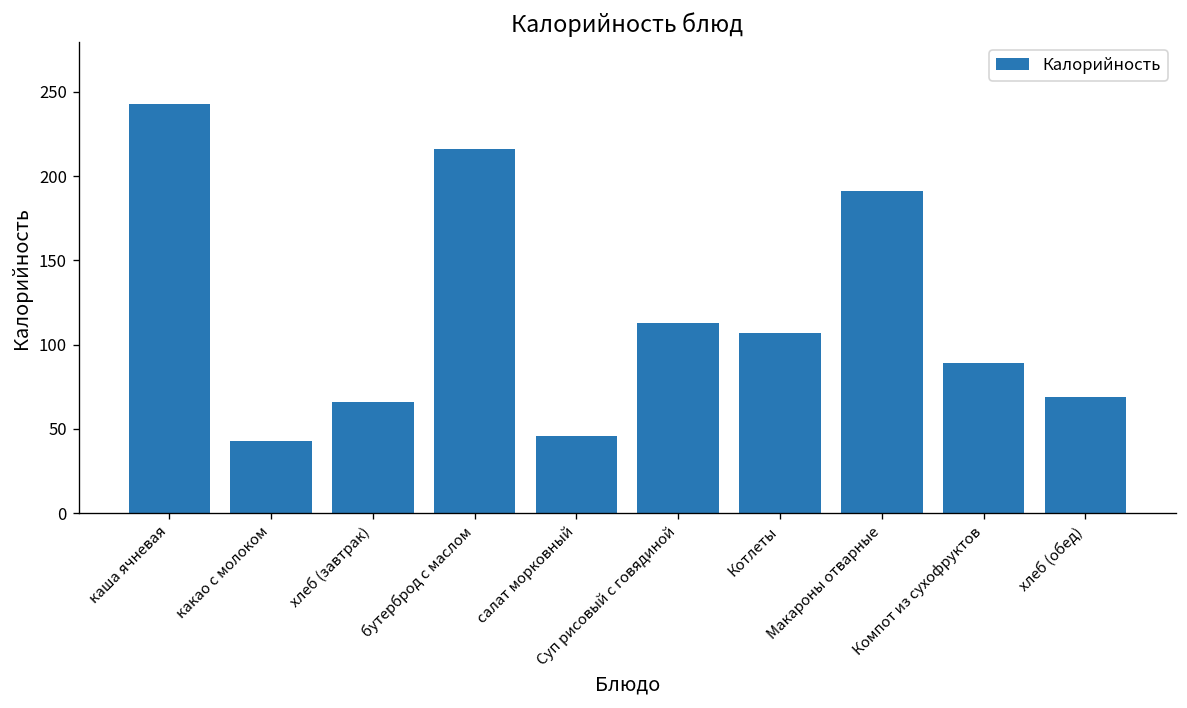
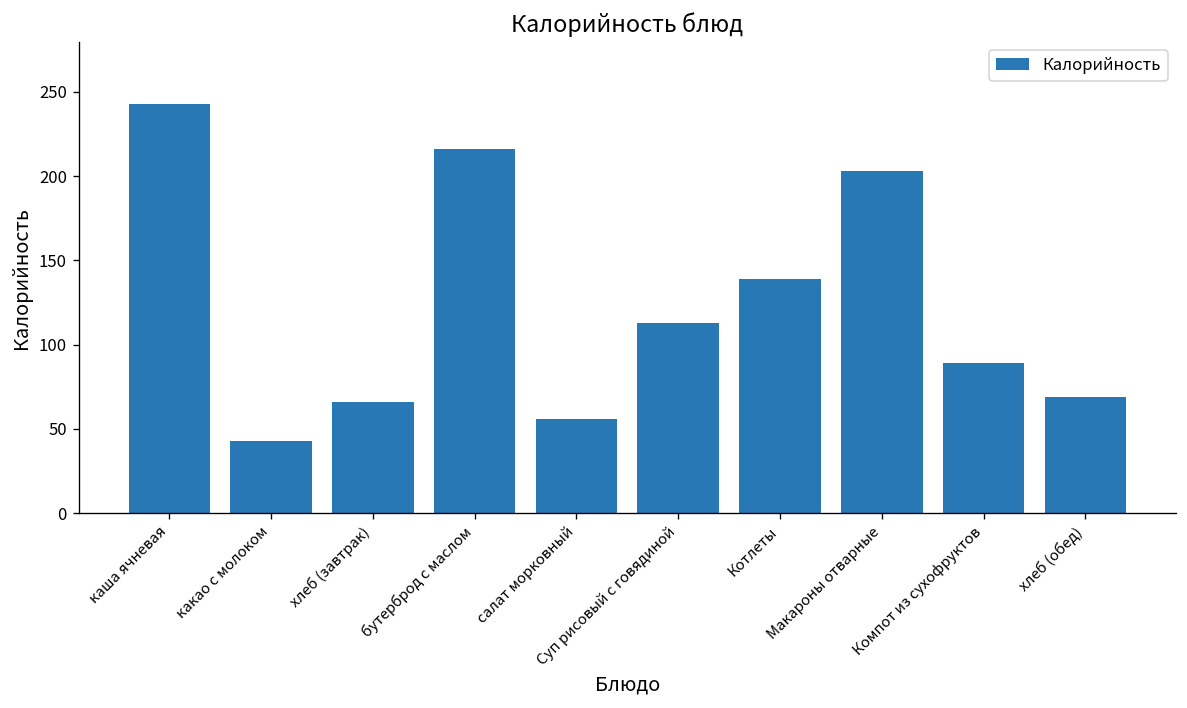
  {
    "каша ячневая": 243,
    "какао с молоком": 43,
    "хлеб (завтрак)": 66,
    "бутерброд с маслом": 216,
-   "салат морковный": 46,
+   "салат морковный": 56,
    "Суп рисовый с говядиной": 113,
-   "Котлеты": 107,
-   "Макароны отварные": 191,
+   "Котлеты": 139,
+   "Макароны отварные": 203,
    "Компот из сухофруктов": 89,
    "хлеб (обед)": 69
  }
